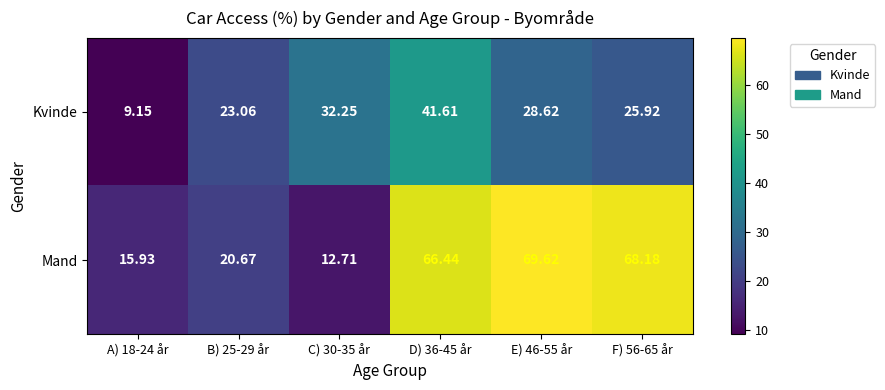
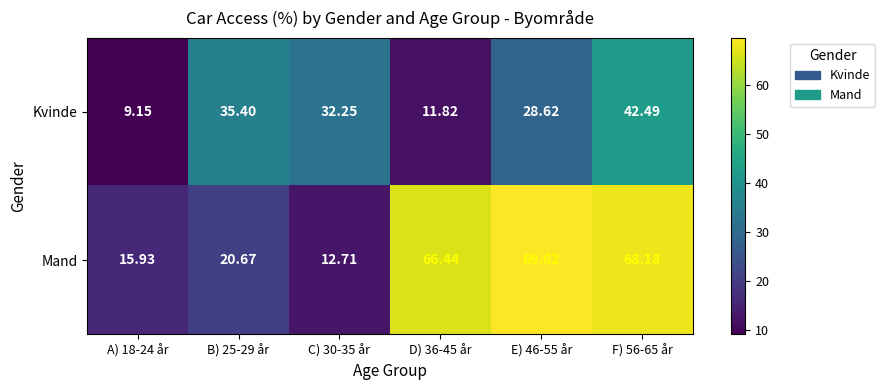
  {
    "Kvinde": {
      "A) 18-24 år": 9.15,
-     "B) 25-29 år": 23.06,
+     "B) 25-29 år": 35.40,
      "C) 30-35 år": 32.25,
-     "D) 36-45 år": 41.61,
+     "D) 36-45 år": 11.82,
      "E) 46-55 år": 28.62,
-     "F) 56-65 år": 25.92
+     "F) 56-65 år": 42.49
    },
    "Mand": {
      "A) 18-24 år": 15.93,
      "B) 25-29 år": 20.67,
      "C) 30-35 år": 12.71
    }
  }
